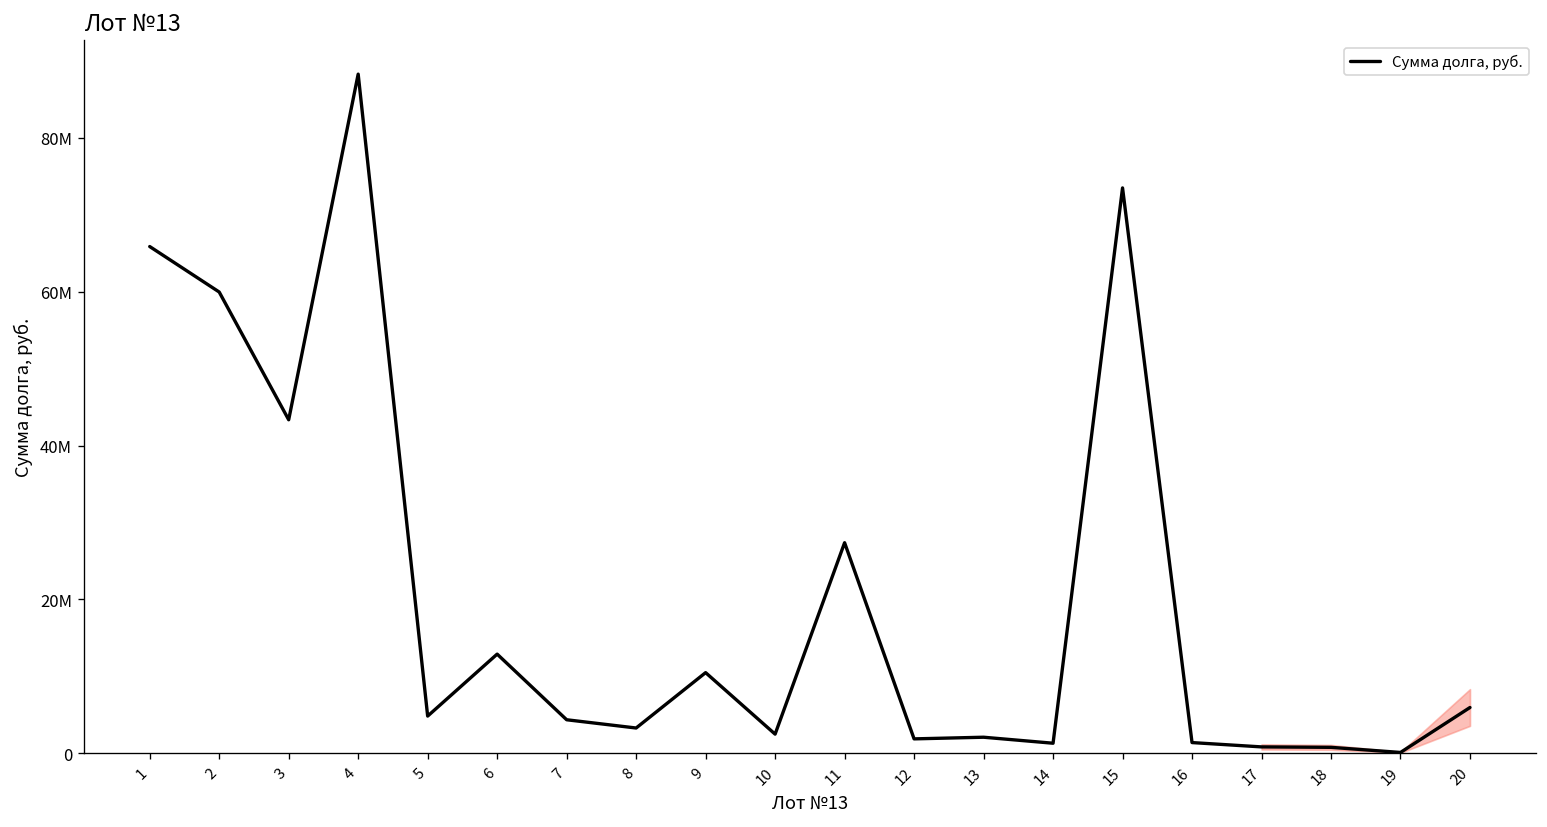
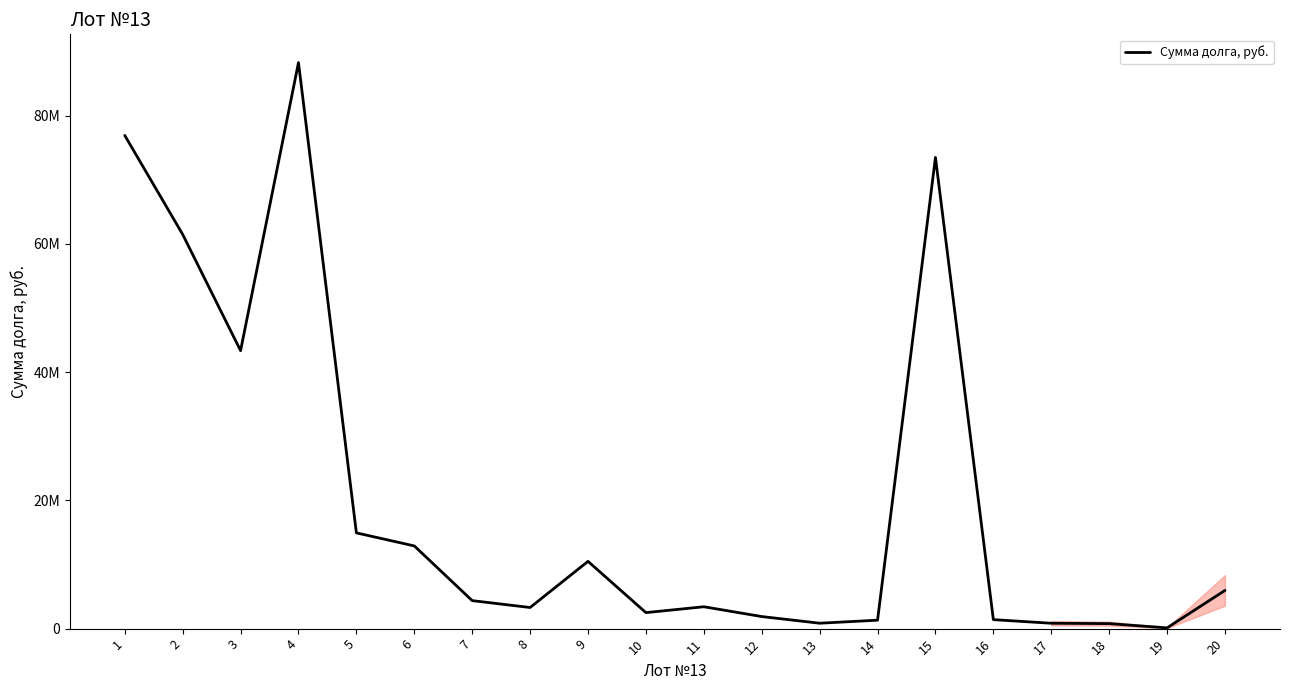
  {
    "Сумма долга, руб.": {
-     "1": 66000000,
-     "2": 60000000,
+     "1": 77000000,
+     "2": 61000000,
      "3": 43000000,
      "4": 88000000,
-     "5": 5000000,
+     "5": 15000000,
      "6": 13000000,
      "7": 4000000,
      "8": 3000000,
      "9": 10000000,
      "10": 2000000,
-     "11": 27000000,
+     "11": 3000000,
      "12": 2000000,
-     "13": 2000000,
+     "13": 1000000,
      "14": 1000000,
      "15": 73000000,
      "16": 1000000,
      "20": 6000000
    }
  }
